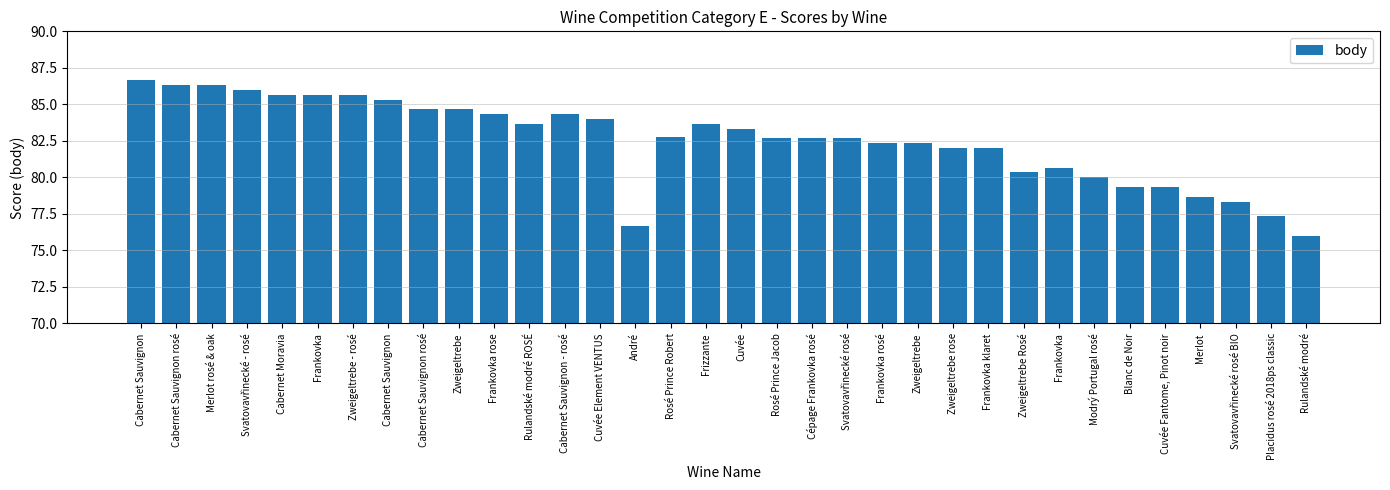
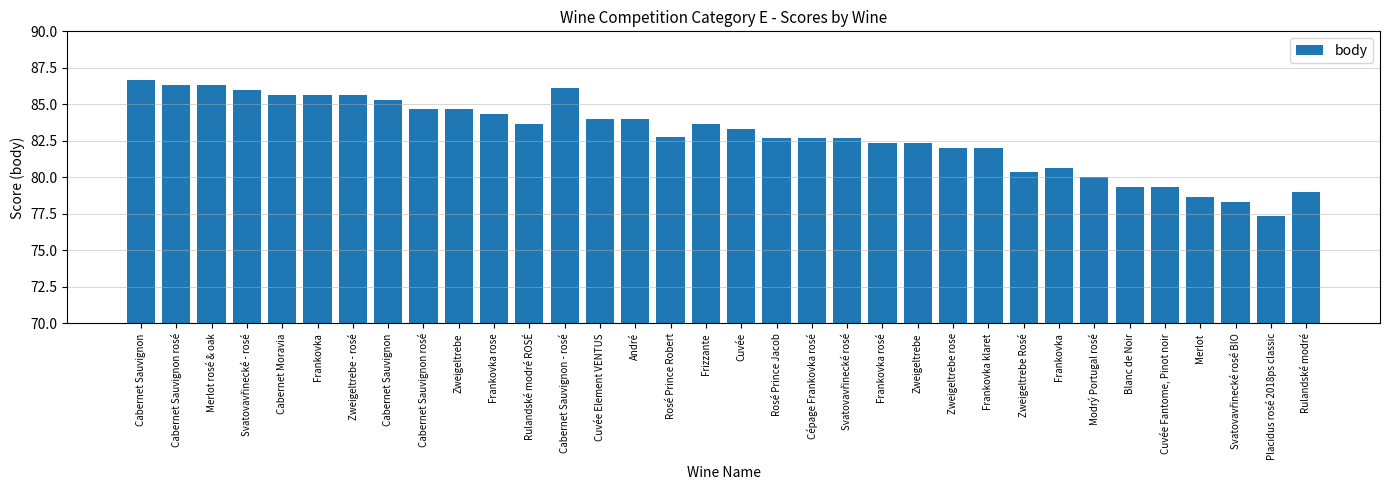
  {
    "Merlot rosé & oak": 86.3,
    "Svatovavřinecké - rosé": 86.0,
    "Cabernet Moravia": 85.7,
    "Zweigeltrebe - rosé": 85.7,
    "Frankovka rose": 84.3,
    "Rulandské modré ROSÉ": 83.7,
-   "Cabernet Sauvignon - rosé": 84.3,
+   "Cabernet Sauvignon - rosé": 86.1,
    "Cuvée Element VENTUS": 84.0,
-   "André": 76.7,
+   "André": 84.0,
    "Rosé Prince Robert": 82.8,
    "Frizzante": 83.7,
    "Cuvée": 83.3,
    "Rosé Prince Jacob": 82.7,
    "Cépage Frankovka rosé": 82.7,
    "Svatovavřinecké rosé": 82.7,
    "Frankovka rosé": 82.3,
    "Zweigeltrebe rose": 82.0,
    "Frankovka klaret": 82.0,
    "Zweigeltrebe Rosé": 80.4,
    "Modrý Portugal rosé": 80.0,
    "Blanc de Noir": 79.3,
    "Cuvée Fantome, Pinot noir": 79.3,
    "Merlot": 78.7,
    "Svatovavřinecké rosé BIO": 78.3,
    "Placidus rosé 2018ps classic": 77.3,
-   "Rulandské modré": 76
+   "Rulandské modré": 79
  }
